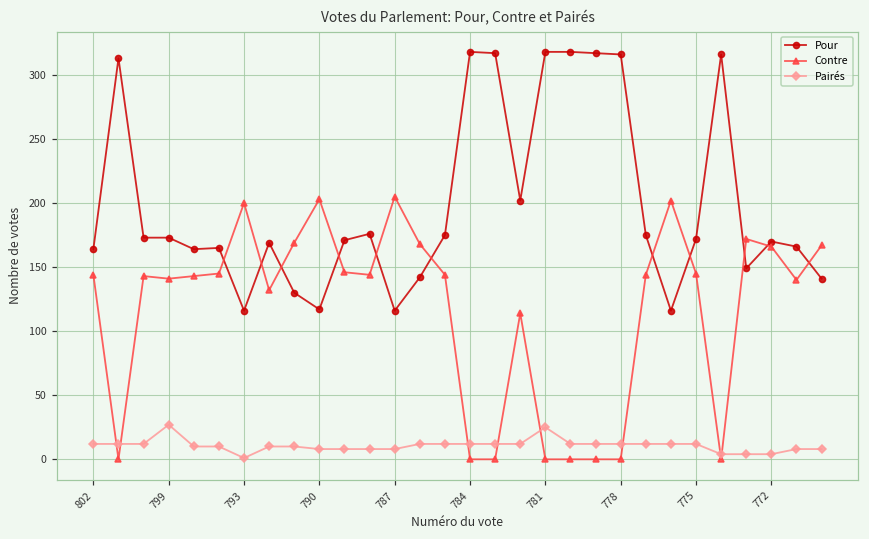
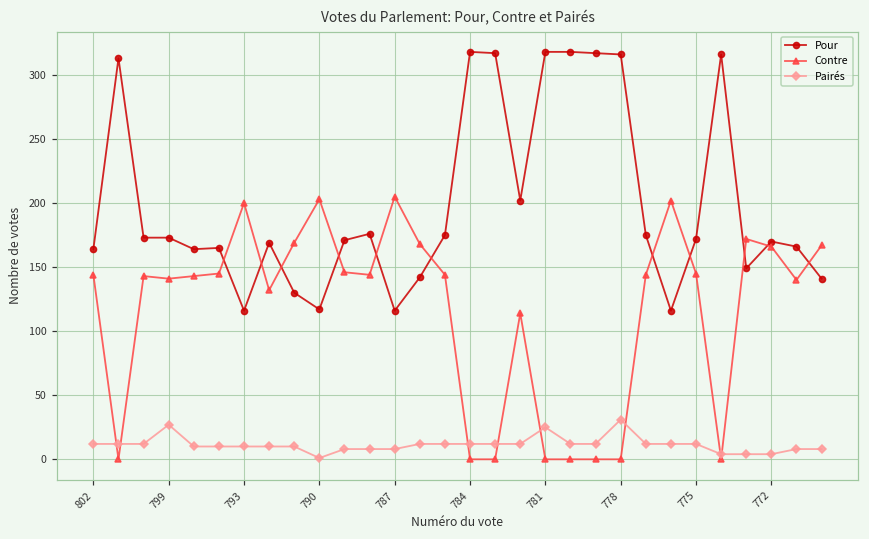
  {
    "Pour": {
      "802": 164,
      "799": 173,
      "793": 116,
      "790": 117,
      "787": 116,
      "784": 318,
      "781": 318,
      "778": 316,
      "775": 172,
      "772": 170
    },
    "Contre": {
      "802": 144,
      "799": 141,
      "793": 200,
      "790": 203,
      "787": 205,
      "784": 0,
      "781": 0,
      "778": 0,
      "775": 145,
      "772": 166
    },
    "Pairés": {
      "802": 12,
      "799": 27,
-     "793": 1,
-     "790": 8,
+     "793": 10,
+     "790": 1,
      "787": 8,
      "784": 12,
      "781": 25,
-     "778": 12,
+     "778": 31,
      "775": 12,
      "772": 4
    }
  }
